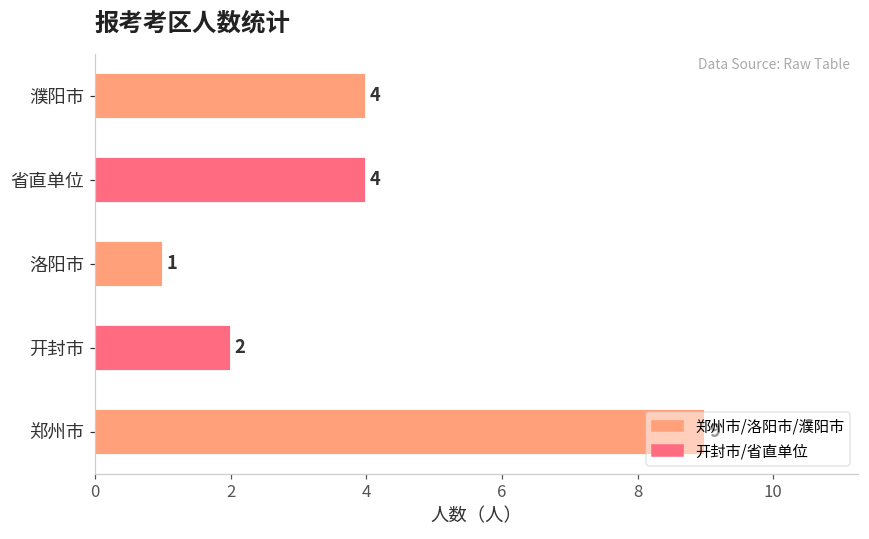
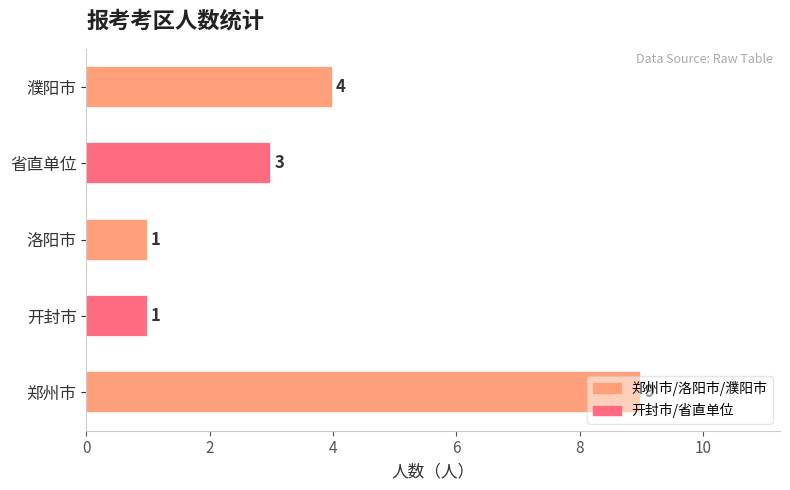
  {
    "濮阳市": 4,
-   "省直单位": 4,
+   "省直单位": 3,
    "洛阳市": 1,
-   "开封市": 2
+   "开封市": 1
  }
